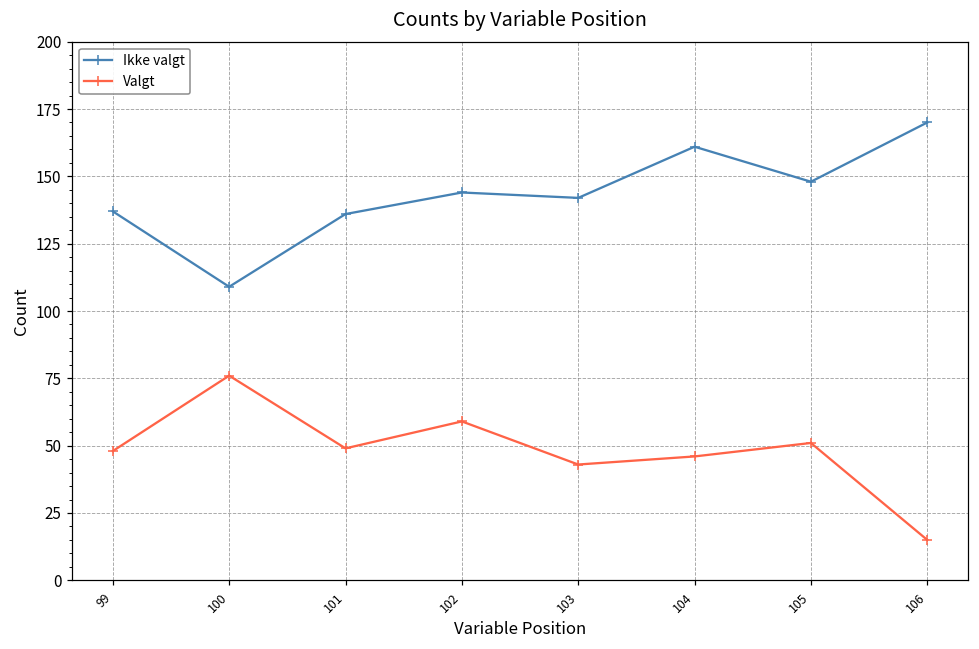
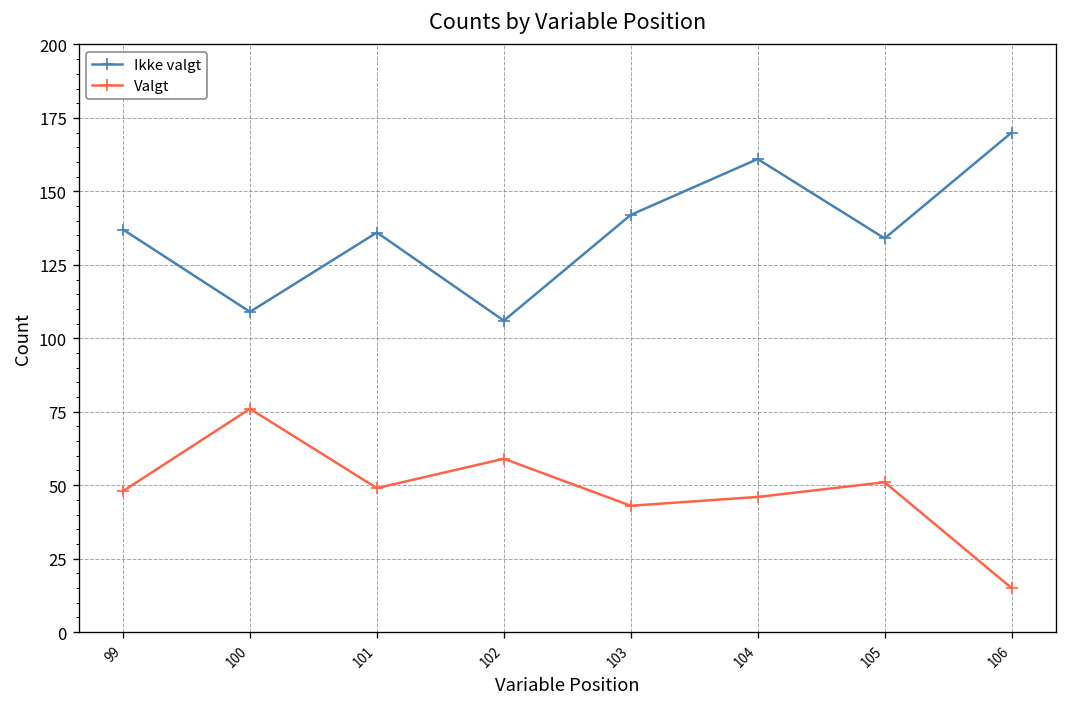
  {
    "Ikke valgt": {
      "99": 137,
      "100": 109,
      "101": 136,
-     "102": 144,
+     "102": 106,
      "103": 142,
      "104": 161,
-     "105": 148,
+     "105": 134,
      "106": 170
    },
    "Valgt": {
      "99": 48,
      "100": 76,
      "101": 49,
      "102": 59,
      "103": 43,
      "104": 46,
      "105": 51,
      "106": 15
    }
  }
